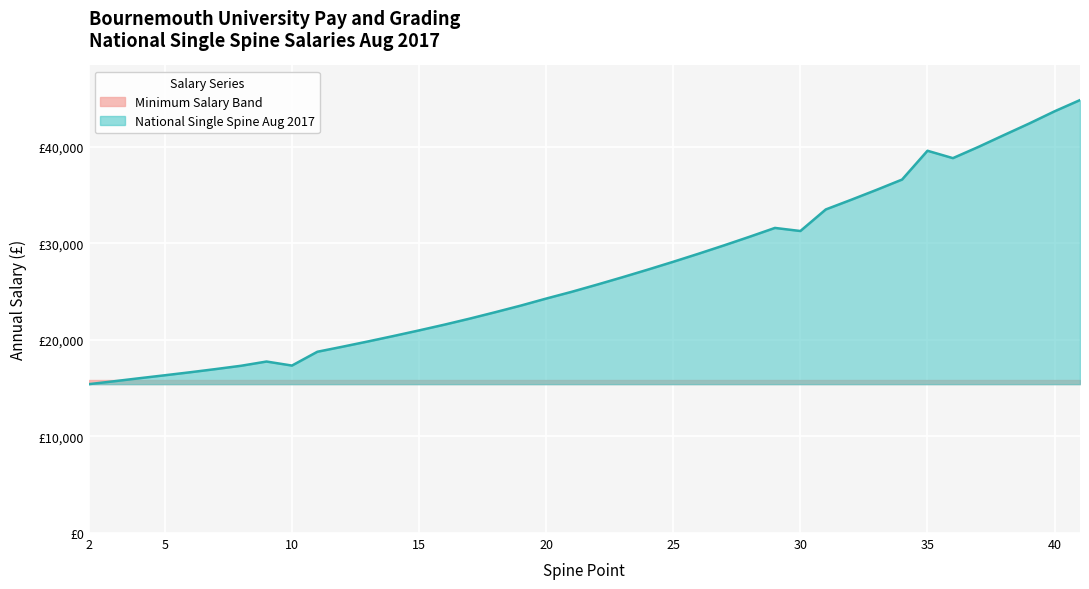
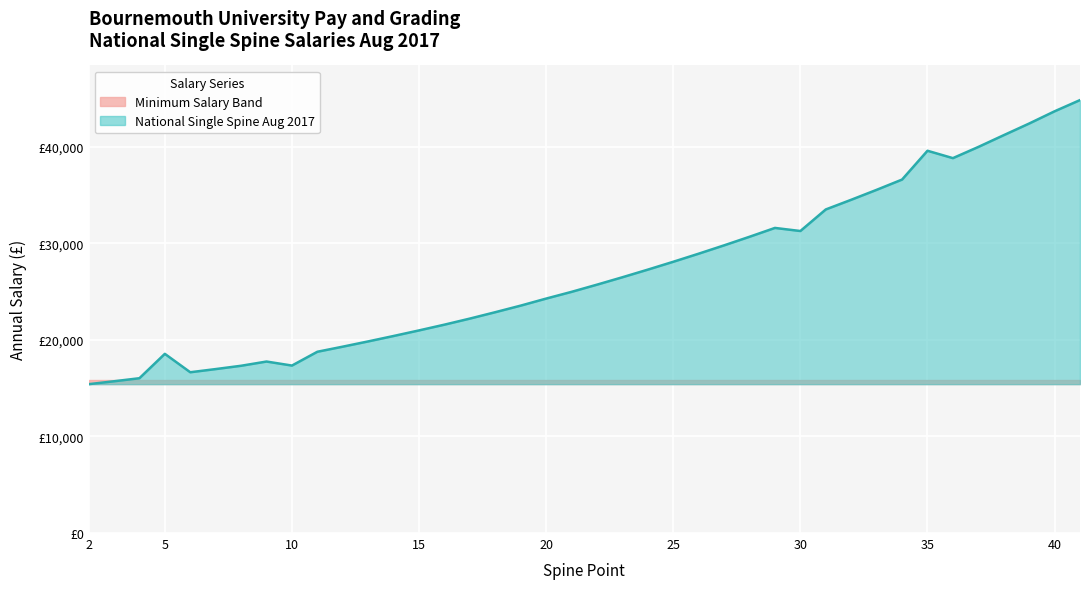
  {
    "National Single Spine Aug 2017": {
      "2": "£15,000",
-     "5": "£16,000",
+     "5": "£19,000",
      "10": "£17,000",
      "15": "£21,000",
      "20": "£24,000",
      "25": "£28,000",
      "30": "£31,000",
      "35": "£40,000",
      "40": "£44,000"
    },
    "Minimum Salary Band": {
      "2": "£0",
      "5": "£16,000",
      "10": "£16,000",
      "15": "£16,000",
      "20": "£16,000",
      "25": "£16,000",
      "30": "£16,000",
      "35": "£16,000",
      "40": "£16,000"
    }
  }
